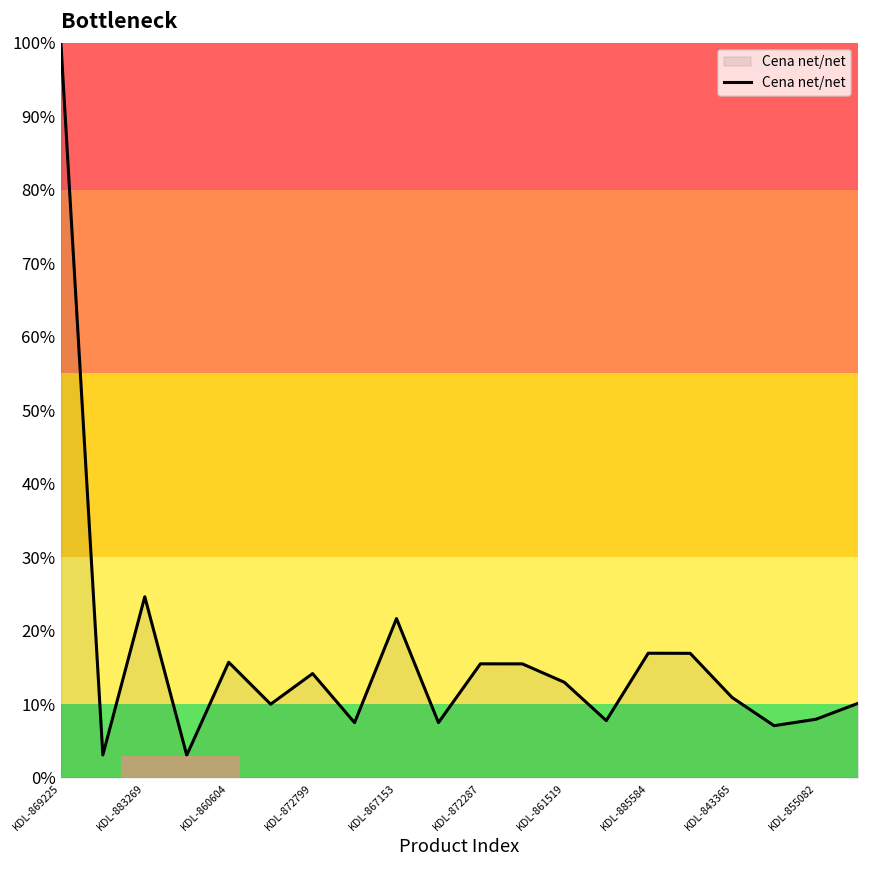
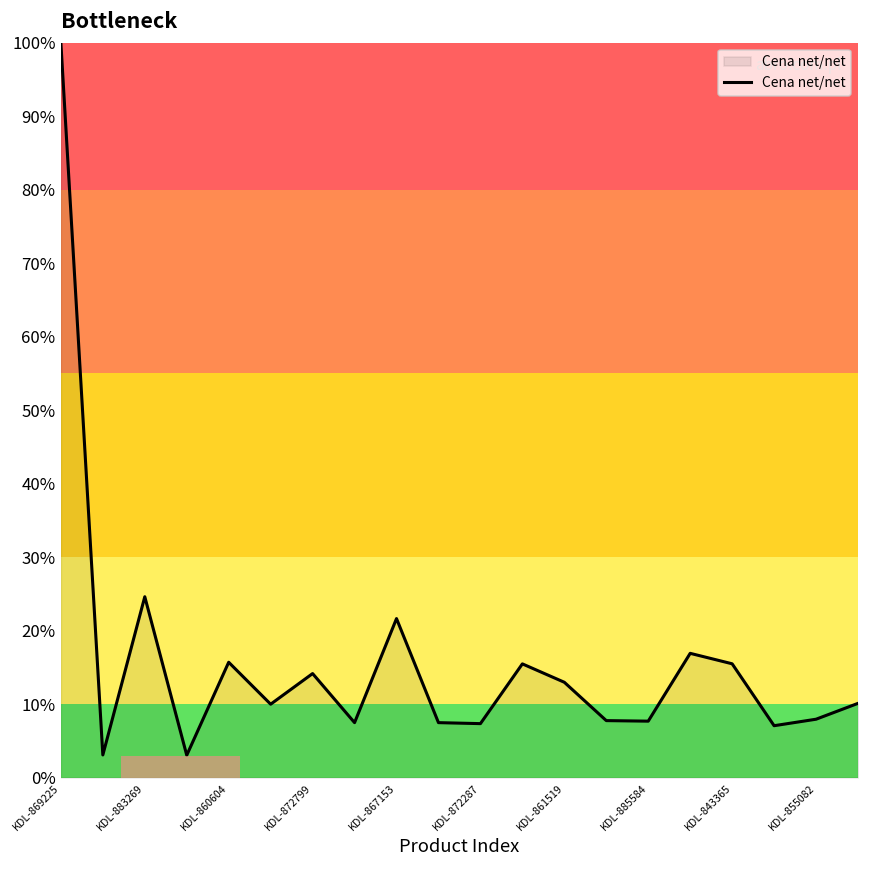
  {
    "KDL-869225": "100%",
    "KDL-883269": "25%",
    "KDL-860604": "16%",
    "KDL-872799": "14%",
    "KDL-867153": "22%",
-   "KDL-872287": "15%",
+   "KDL-872287": "7%",
    "KDL-861519": "13%",
-   "KDL-885584": "17%",
-   "KDL-843365": "11%",
+   "KDL-885584": "8%",
+   "KDL-843365": "15%",
    "KDL-855082": "8%"
  }
